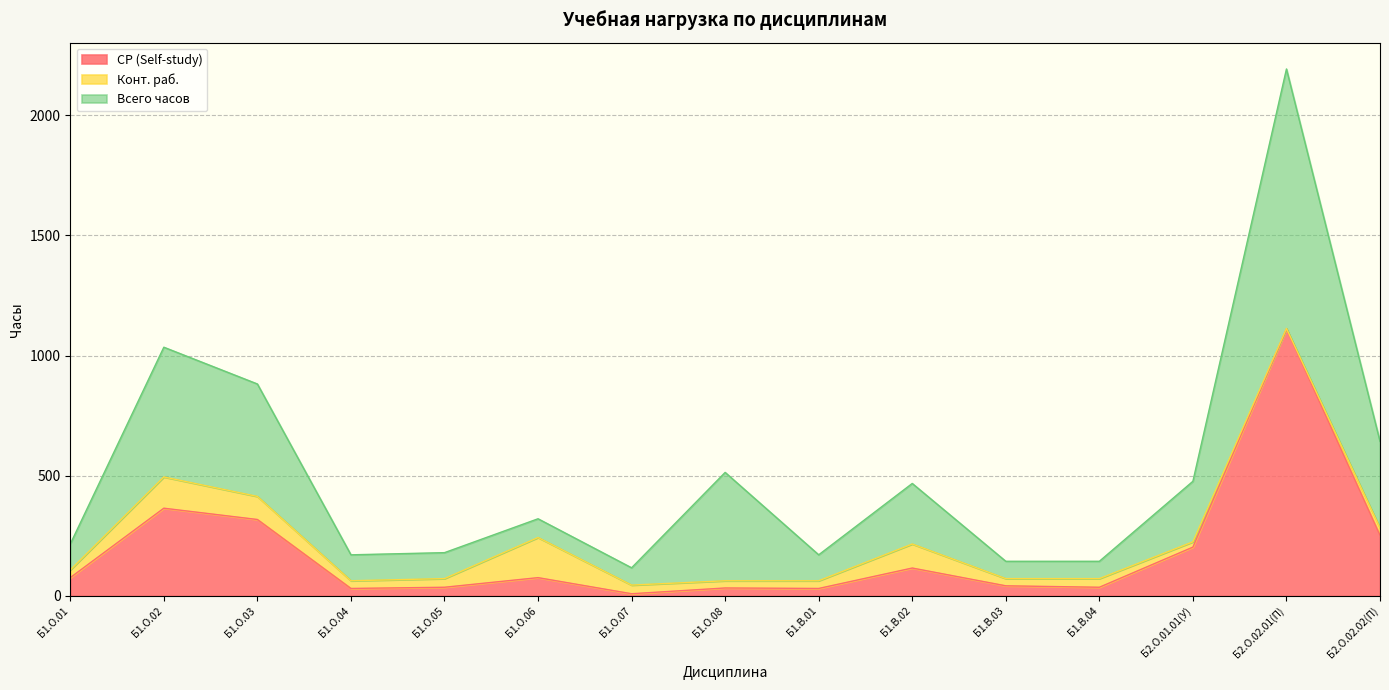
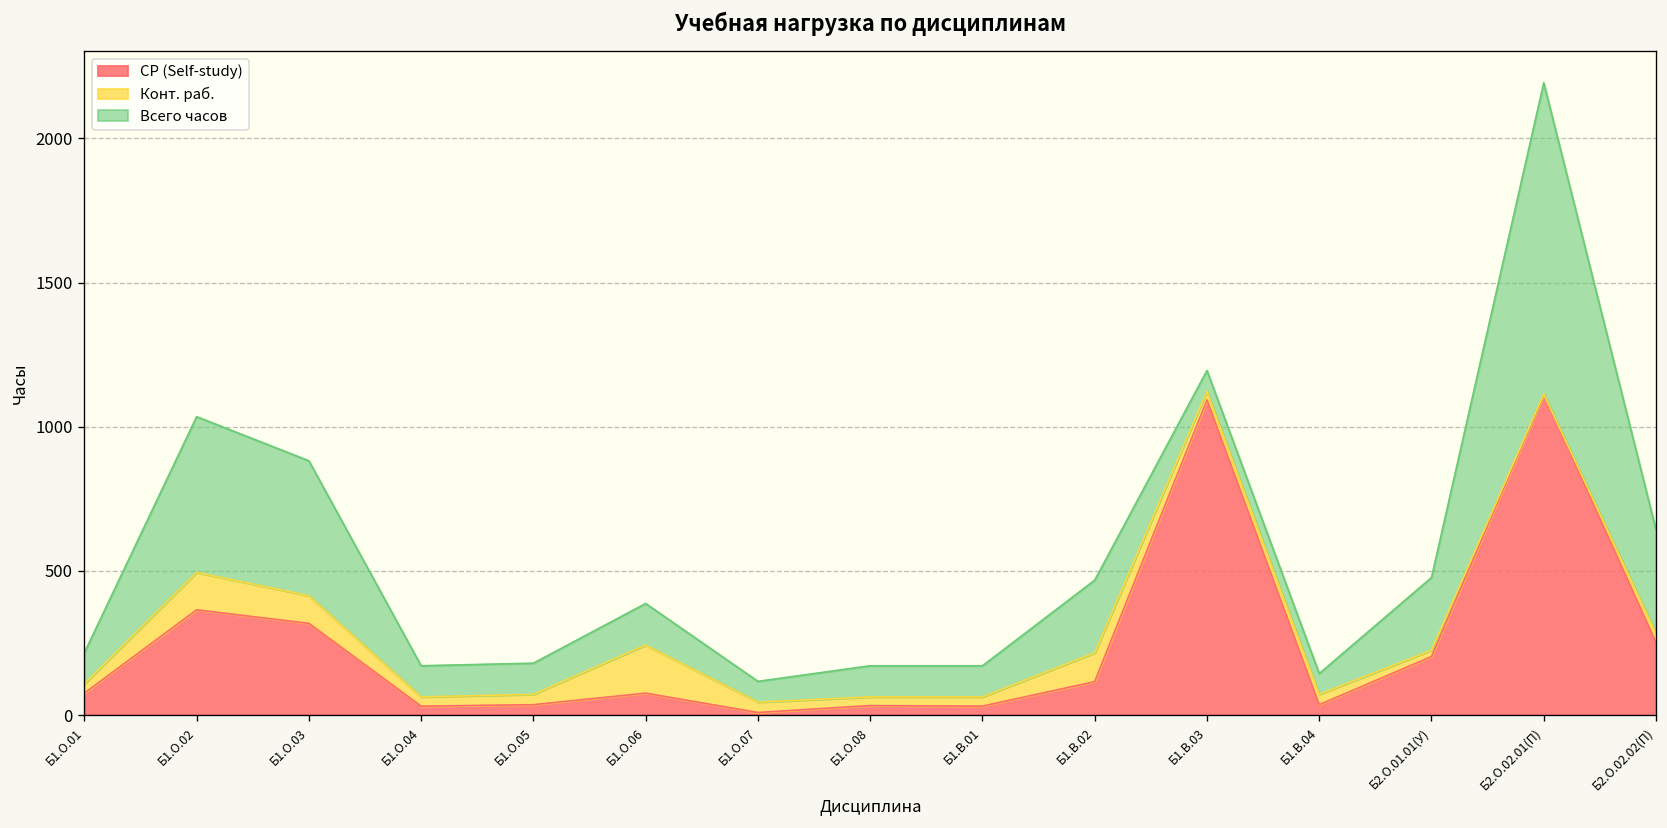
  {
    "СР (Self-study)": {
      "Б1.О.01": 80,
      "Б1.О.02": 370,
      "Б1.О.03": 320,
      "Б1.О.04": 30,
      "Б1.О.05": 40,
      "Б1.О.06": 80,
      "Б1.О.07": 10,
      "Б1.О.08": 30,
      "Б1.В.01": 30,
      "Б1.В.02": 120,
-     "Б1.В.03": 40,
+     "Б1.В.03": 1090,
      "Б1.В.04": 40,
      "Б2.О.01.01(У)": 200,
      "Б2.О.02.02(П)": 250
    },
    "Конт. раб.": {
      "Б1.О.01": 30,
      "Б1.О.02": 130,
      "Б1.О.03": 100,
      "Б1.О.04": 30,
      "Б1.О.05": 40,
      "Б1.О.06": 170,
      "Б1.О.07": 40,
      "Б1.О.08": 30,
      "Б1.В.01": 30,
      "Б1.В.02": 100,
      "Б1.В.03": 30,
      "Б1.В.04": 40,
      "Б2.О.01.01(У)": 20,
      "Б2.О.02.02(П)": 30
    },
    "Всего часов": {
      "Б1.О.01": 110,
      "Б1.О.02": 540,
      "Б1.О.03": 470,
      "Б1.О.04": 110,
      "Б1.О.05": 110,
-     "Б1.О.06": 80,
+     "Б1.О.06": 140,
      "Б1.О.07": 70,
-     "Б1.О.08": 450,
+     "Б1.О.08": 110,
      "Б1.В.01": 110,
      "Б1.В.02": 250,
      "Б1.В.03": 70,
      "Б1.В.04": 70,
      "Б2.О.01.01(У)": 250,
      "Б2.О.02.01(П)": 1080,
      "Б2.О.02.02(П)": 360
    }
  }
